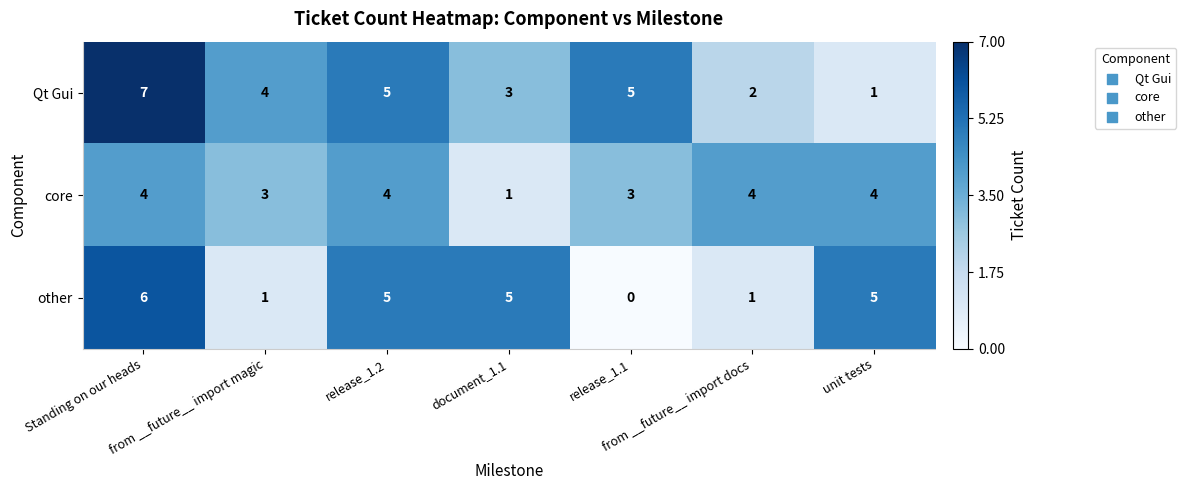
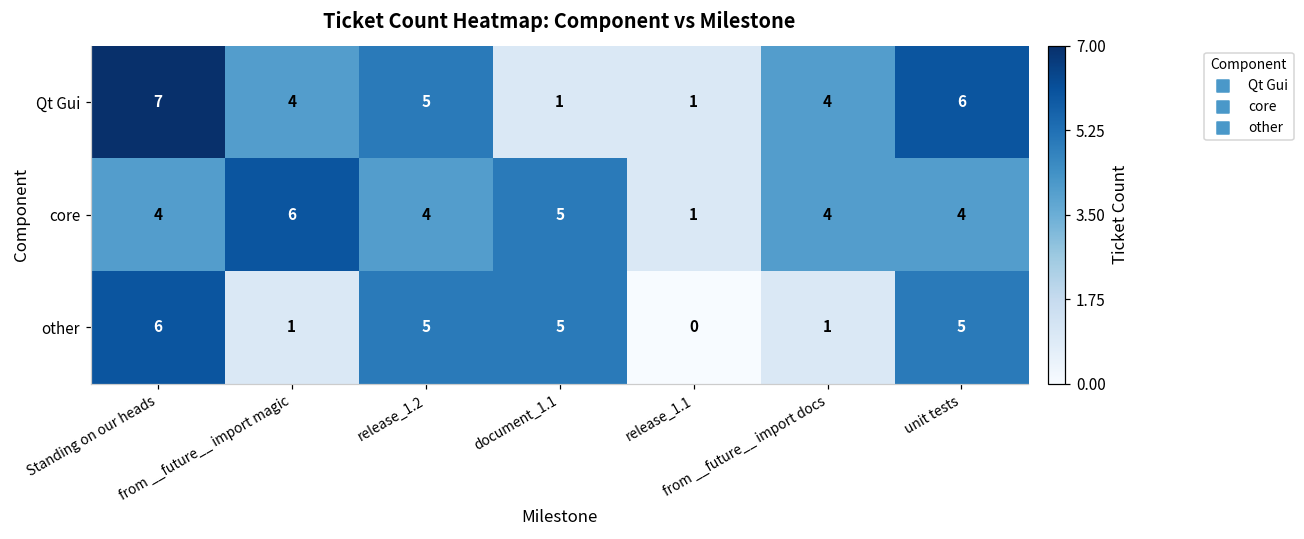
  {
    "Qt Gui": {
      "Standing on our heads": 7,
      "from __future__ import magic": 4,
      "release_1.2": 5,
-     "document_1.1": 3,
-     "release_1.1": 5,
-     "from __future__ import docs": 2,
-     "unit tests": 1
+     "document_1.1": 1,
+     "release_1.1": 1,
+     "from __future__ import docs": 4,
+     "unit tests": 6
    },
    "core": {
      "Standing on our heads": 4,
-     "from __future__ import magic": 3,
+     "from __future__ import magic": 6,
      "release_1.2": 4,
-     "document_1.1": 1,
-     "release_1.1": 3,
+     "document_1.1": 5,
+     "release_1.1": 1,
      "from __future__ import docs": 4,
      "unit tests": 4
    },
    "other": {
      "Standing on our heads": 6,
      "from __future__ import magic": 1,
      "release_1.2": 5,
      "document_1.1": 5,
      "release_1.1": 0,
      "from __future__ import docs": 1,
      "unit tests": 5
    }
  }
